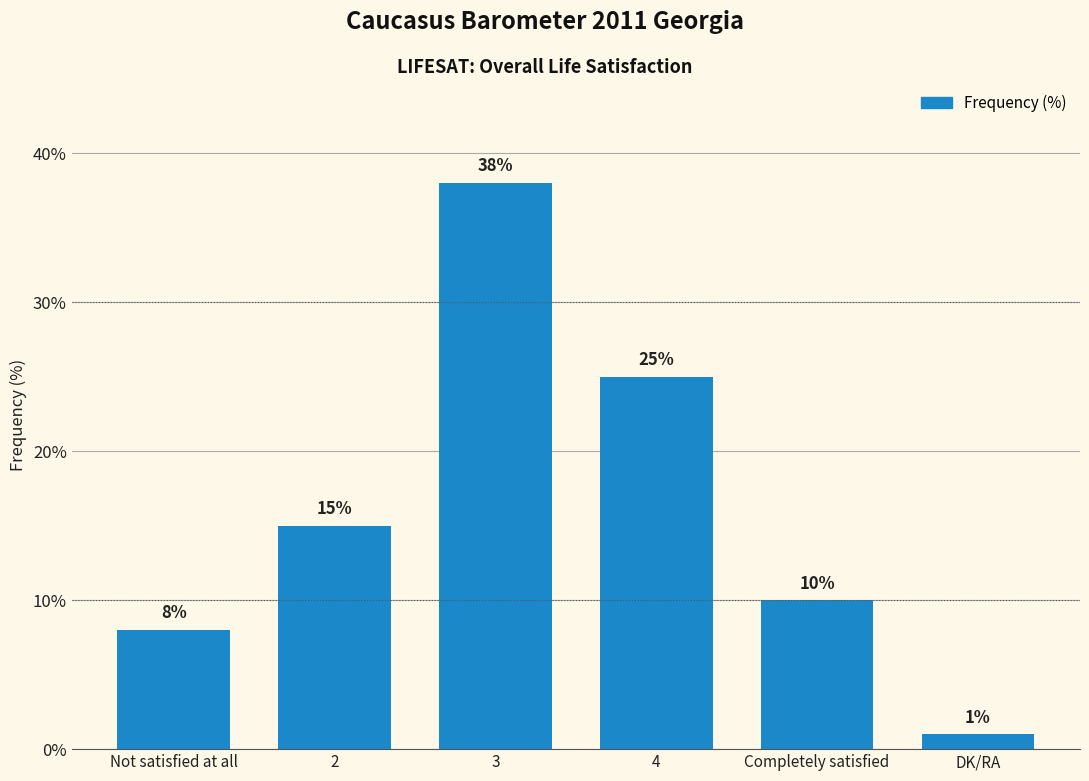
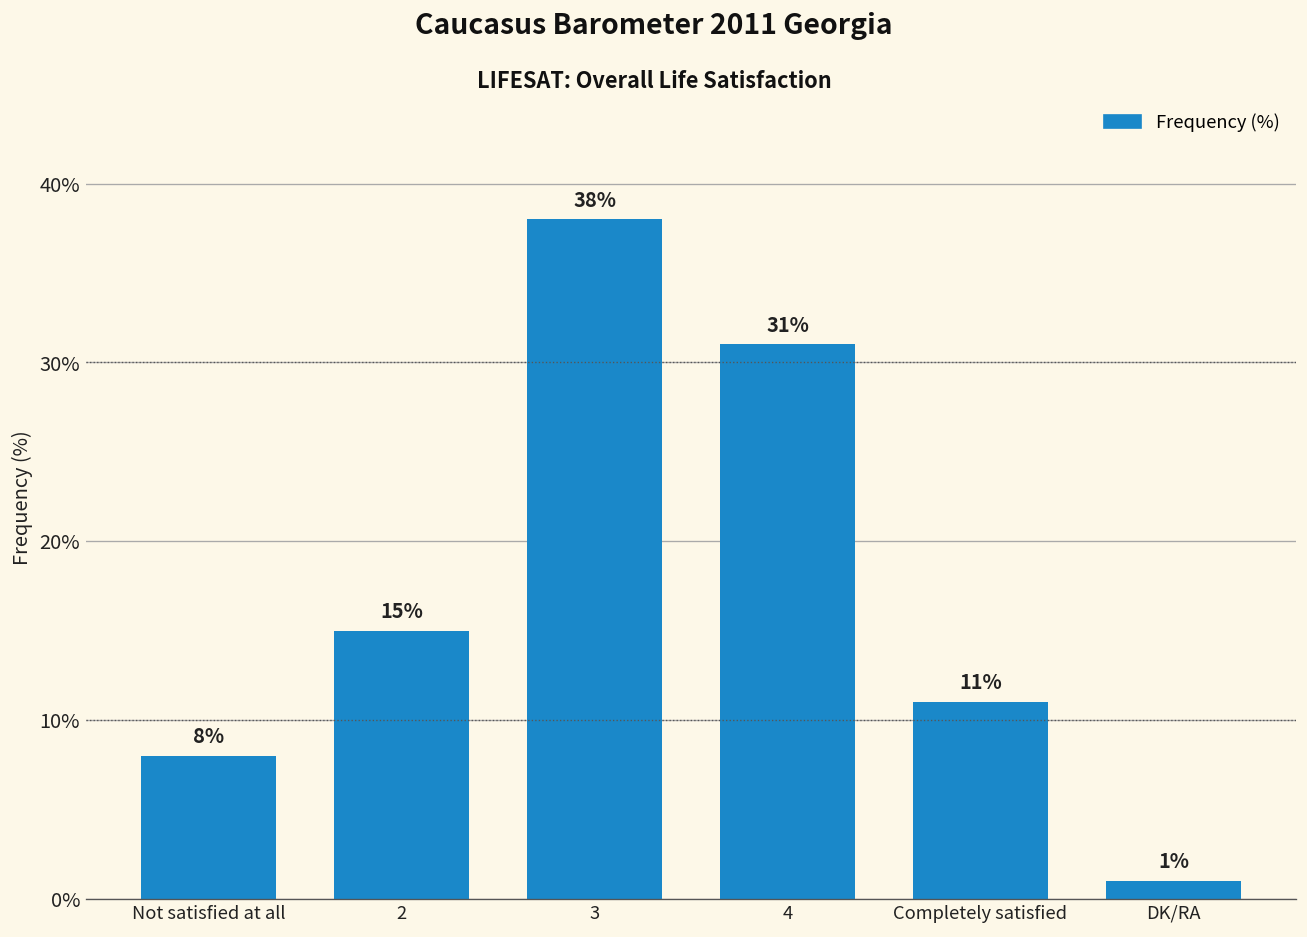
  {
    "Not satisfied at all": "8%",
    "2": "15%",
    "3": "38%",
-   "4": "25%",
-   "Completely satisfied": "10%",
+   "4": "31%",
+   "Completely satisfied": "11%",
    "DK/RA": "1%"
  }
